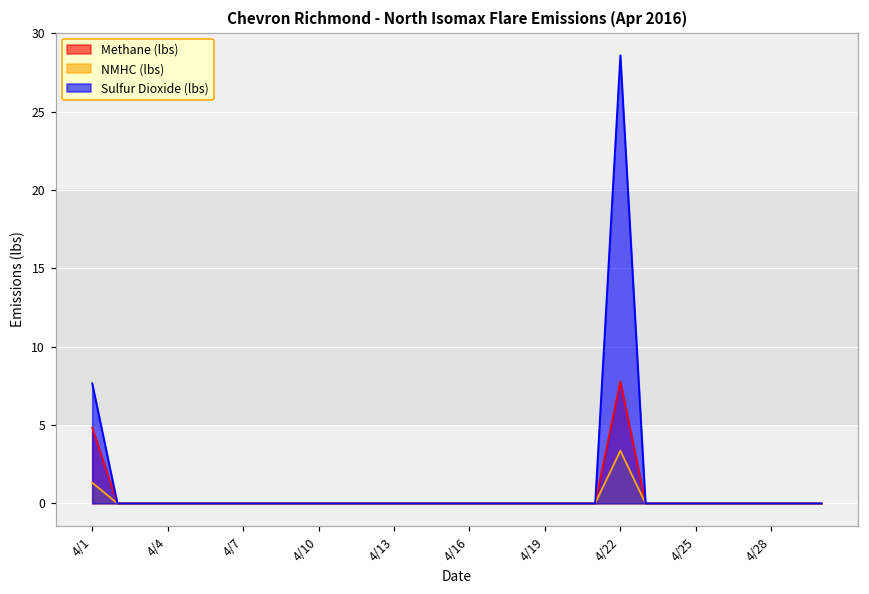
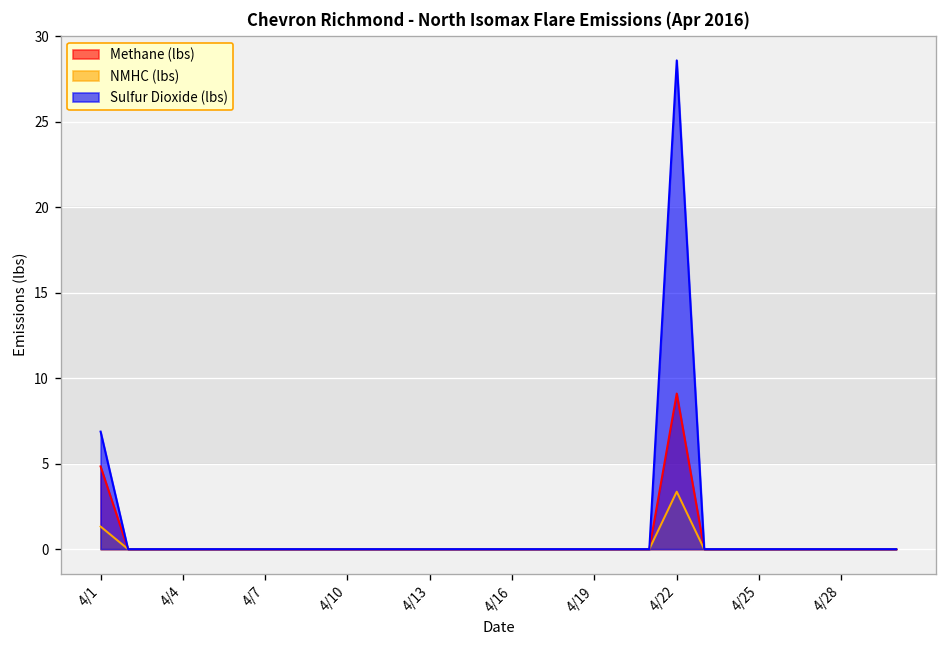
  {
    "Methane (lbs)": {
      "4/1": 4.8,
-     "4/22": 7.8
+     "4/22": 9.1
    },
    "NMHC (lbs)": {
      "4/1": 1.3,
      "4/22": 3.4
    },
    "Sulfur Dioxide (lbs)": {
-     "4/1": 7.7,
+     "4/1": 6.9,
      "4/22": 28.6
    }
  }
